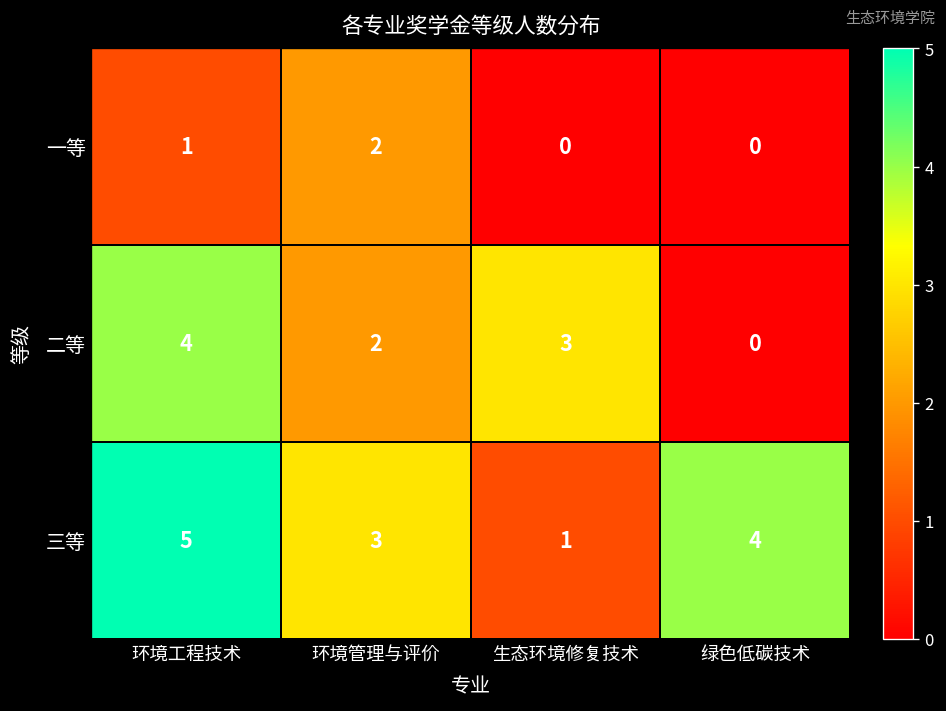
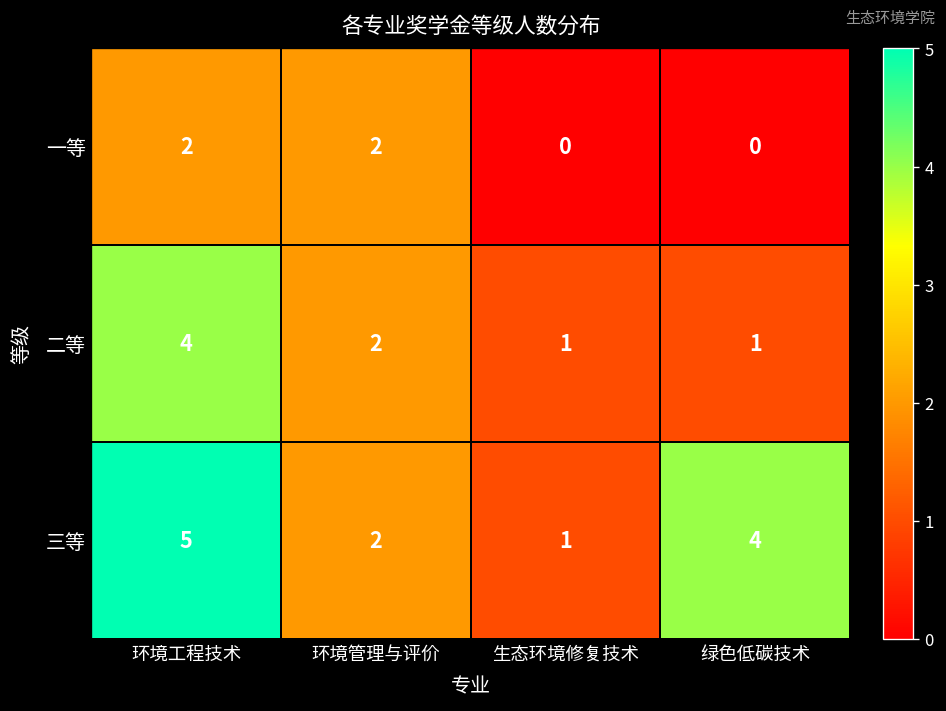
  {
    "一等": {
-     "环境工程技术": 1,
+     "环境工程技术": 2,
      "环境管理与评价": 2,
      "生态环境修复技术": 0,
      "绿色低碳技术": 0
    },
    "二等": {
      "环境工程技术": 4,
      "环境管理与评价": 2,
-     "生态环境修复技术": 3,
-     "绿色低碳技术": 0
+     "生态环境修复技术": 1,
+     "绿色低碳技术": 1
    },
    "三等": {
      "环境工程技术": 5,
-     "环境管理与评价": 3,
+     "环境管理与评价": 2,
      "生态环境修复技术": 1,
      "绿色低碳技术": 4
    }
  }
